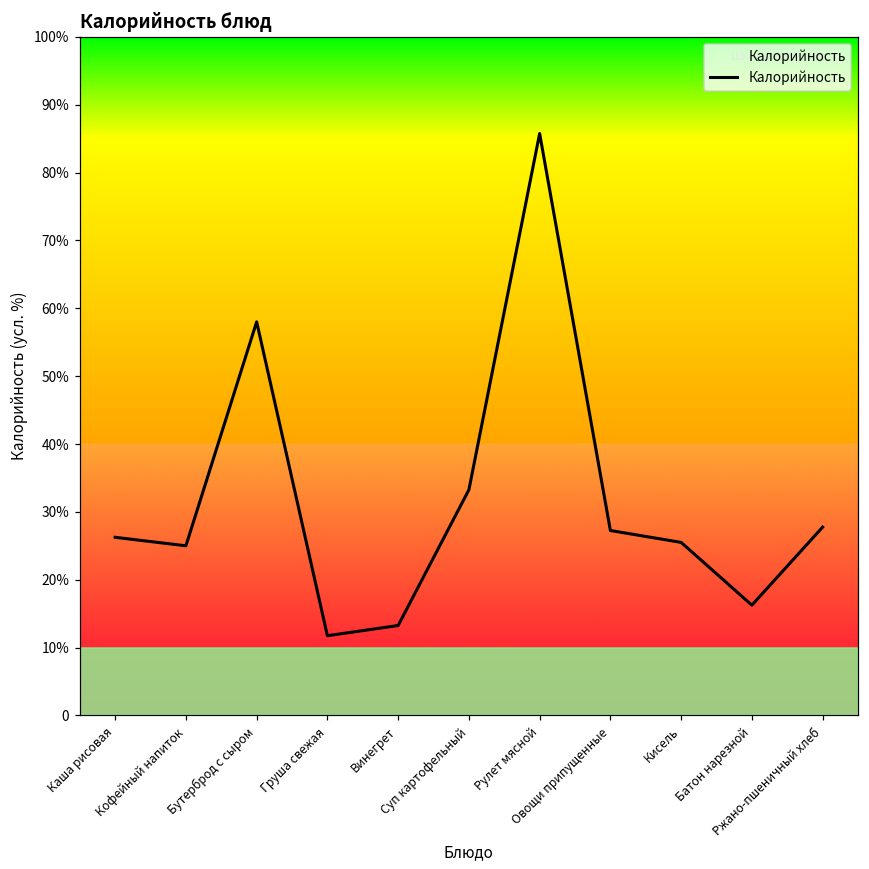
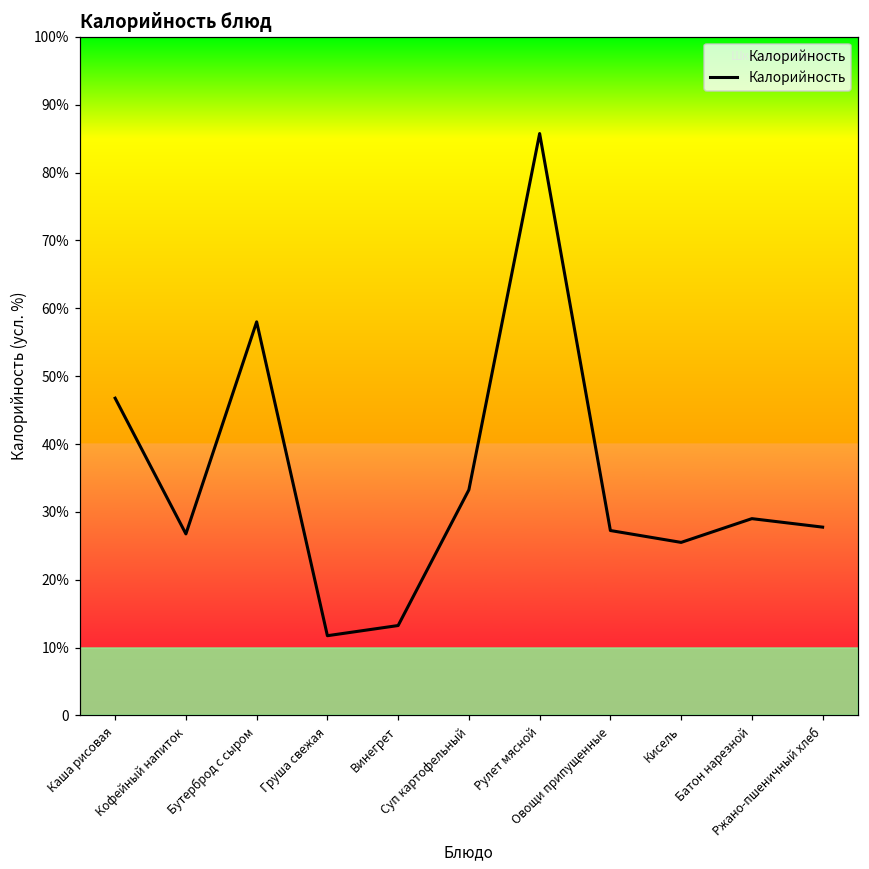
  {
-   "Каша рисовая": "26%",
-   "Кофейный напиток": "25%",
+   "Каша рисовая": "47%",
+   "Кофейный напиток": "27%",
    "Бутерброд с сыром": "58%",
    "Груша свежая": "12%",
    "Винегрет": "13%",
    "Суп картофельный": "33%",
    "Рулет мясной": "86%",
    "Овощи припущенные": "27%",
    "Кисель": "26%",
-   "Батон нарезной": "16%",
+   "Батон нарезной": "29%",
    "Ржано-пшеничный хлеб": "28%"
  }
